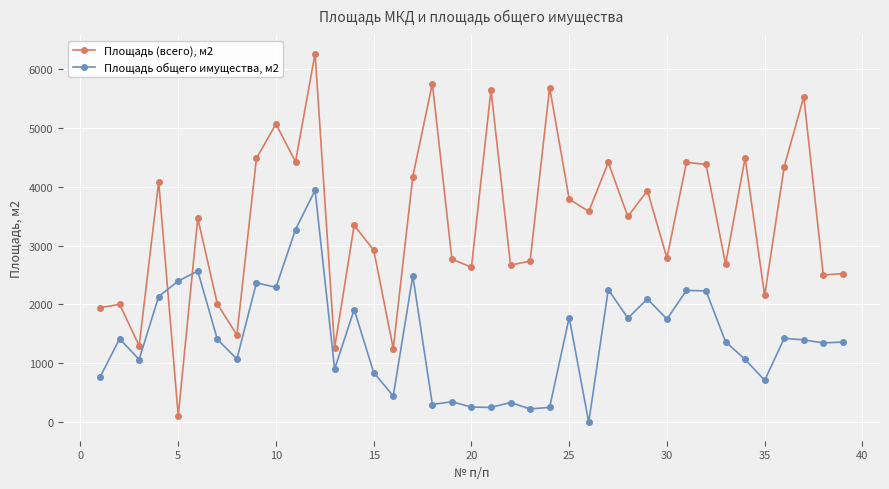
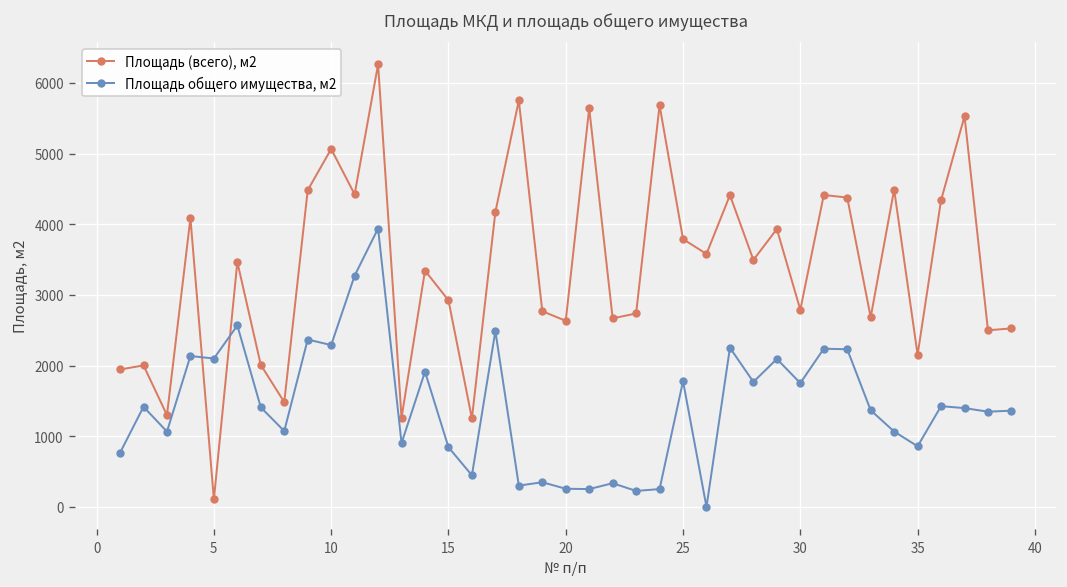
  {
    "Площадь (всего), м2": {
      "5": 100,
      "10": 5100,
      "15": 2900,
      "20": 2600,
      "25": 3800,
      "30": 2800,
      "35": 2200
    },
    "Площадь общего имущества, м2": {
-     "5": 2400,
+     "5": 2100,
      "10": 2300,
      "15": 800,
      "20": 300,
      "25": 1800,
      "30": 1800,
-     "35": 700
+     "35": 900
    }
  }
